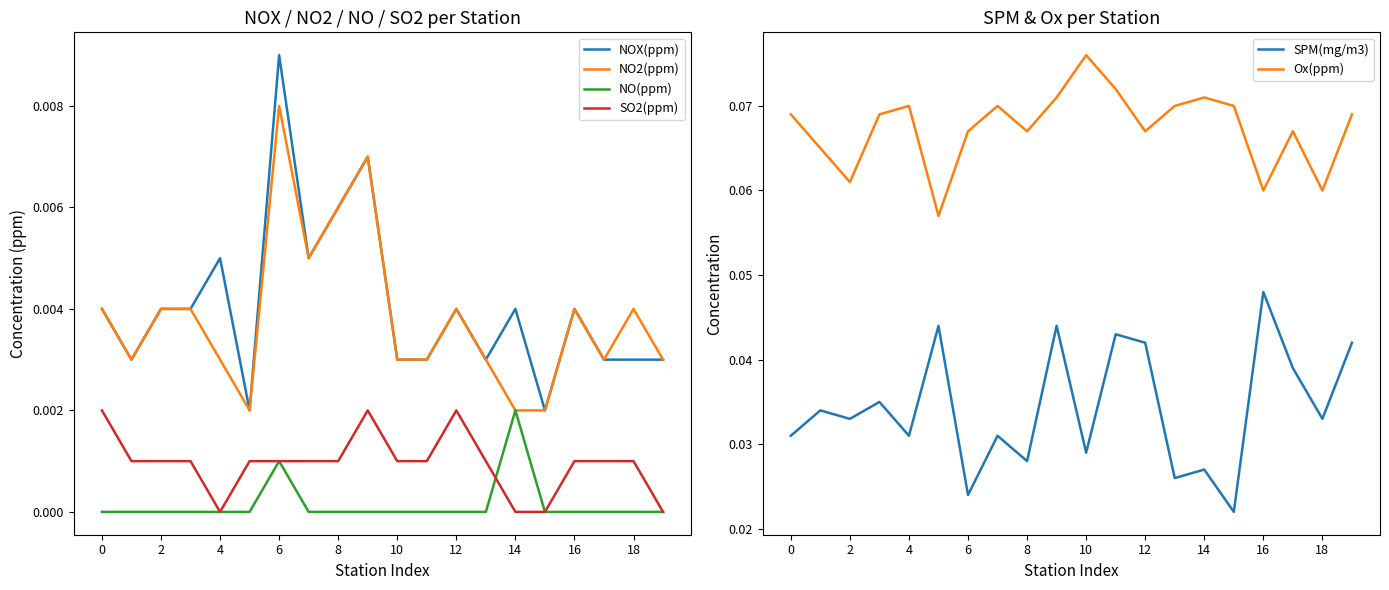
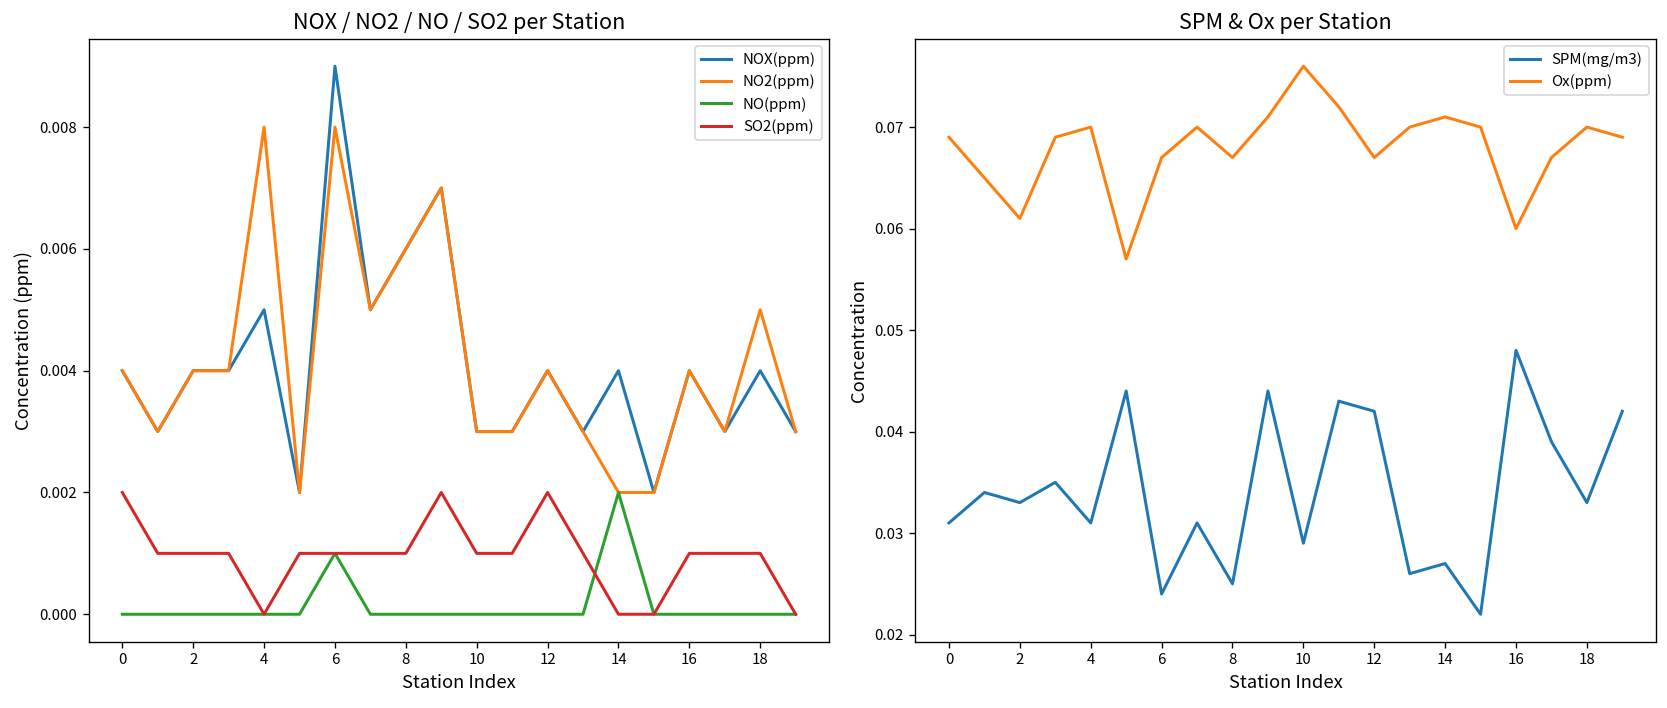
  {
    "NOX / NO2 / NO / SO2 per Station": {
      "NOX(ppm)": {
        "4": 0.005,
        "6": 0.009,
        "14": 0.004,
-       "18": 0.003
+       "18": 0.004
      },
      "NO2(ppm)": {
-       "4": 0.003,
+       "4": 0.008,
        "6": 0.008,
-       "18": 0.004
+       "18": 0.005
      },
      "NO(ppm)": {
        "0": 0.000,
        "2": 0.000,
        "8": 0.000,
        "10": 0.000,
        "12": 0.000,
        "16": 0.000,
        "18": 0.000
      },
      "SO2(ppm)": {
        "0": 0.002,
        "2": 0.001,
        "8": 0.001,
        "10": 0.001,
        "12": 0.002,
        "14": 0.000,
        "16": 0.001,
        "18": 0.001
      }
    },
    "SPM & Ox per Station": {
      "SPM(mg/m3)": {
        "0": 0.031,
        "2": 0.033,
        "4": 0.031,
        "6": 0.024,
-       "8": 0.028,
+       "8": 0.025,
        "10": 0.029,
        "12": 0.042,
        "14": 0.027,
        "16": 0.048,
        "18": 0.033
      },
      "Ox(ppm)": {
        "0": 0.069,
        "2": 0.061,
        "4": 0.07,
        "6": 0.067,
        "8": 0.067,
        "10": 0.076,
        "12": 0.067,
        "14": 0.071,
        "16": 0.06,
-       "18": 0.06
+       "18": 0.07
      }
    }
  }
